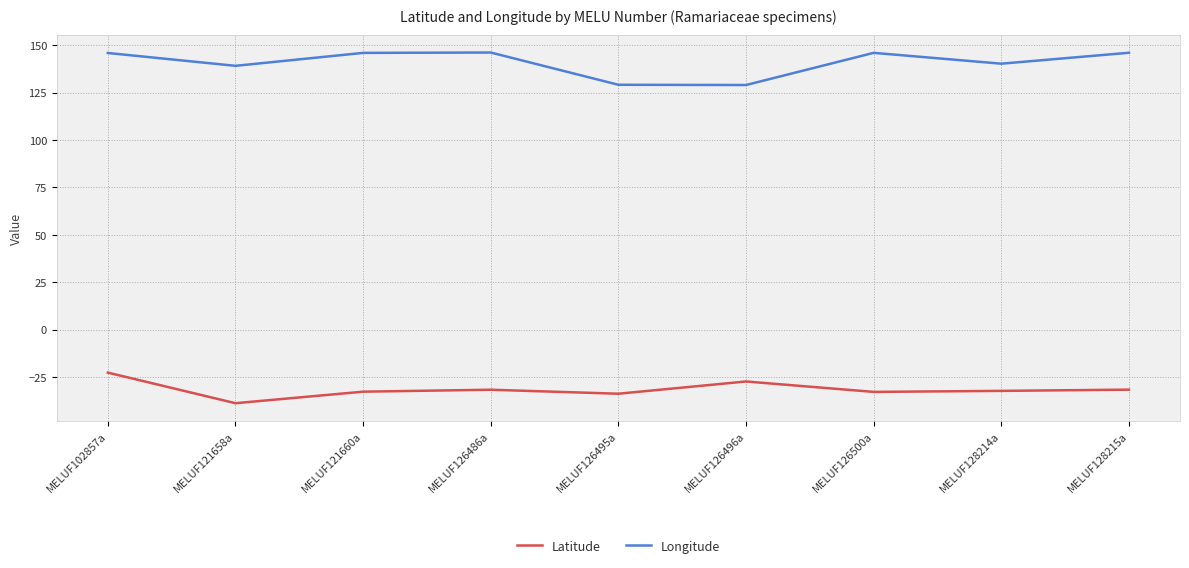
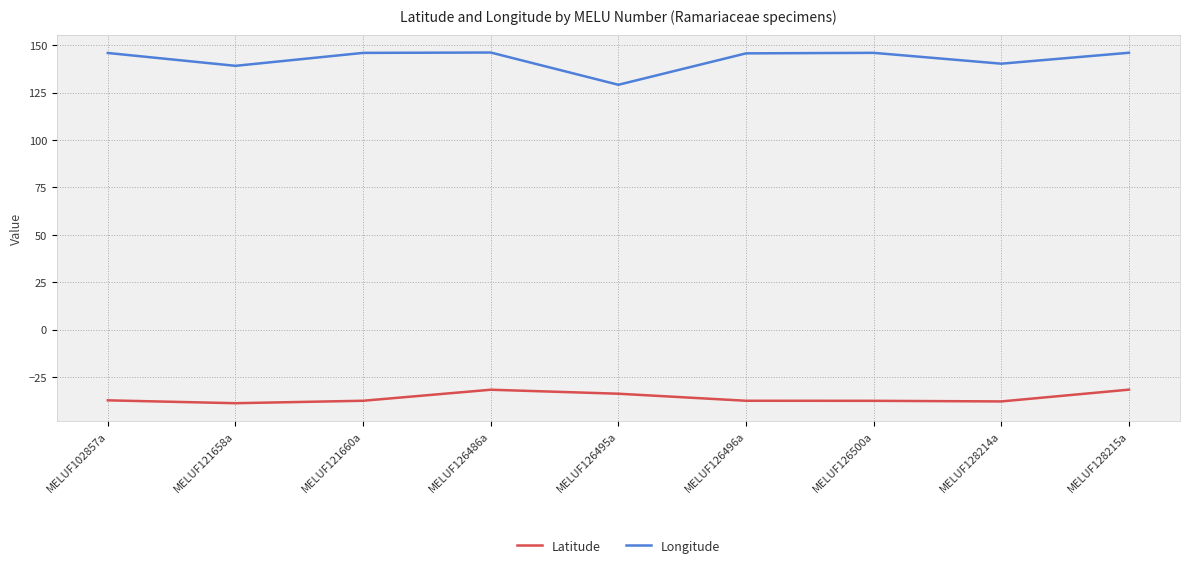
  {
    "Latitude": {
-     "MELUF102857a": -23,
+     "MELUF102857a": -37,
      "MELUF121658a": -39,
-     "MELUF121660a": -33,
+     "MELUF121660a": -37,
      "MELUF126486a": -32,
      "MELUF126495a": -34,
-     "MELUF126496a": -27,
-     "MELUF126500a": -33,
-     "MELUF128214a": -32,
+     "MELUF126496a": -37,
+     "MELUF126500a": -37,
+     "MELUF128214a": -38,
      "MELUF128215a": -32
    },
    "Longitude": {
      "MELUF102857a": 146,
      "MELUF121658a": 139,
      "MELUF121660a": 146,
      "MELUF126486a": 146,
      "MELUF126495a": 129,
-     "MELUF126496a": 129,
+     "MELUF126496a": 146,
      "MELUF126500a": 146,
      "MELUF128214a": 140,
      "MELUF128215a": 146
    }
  }
